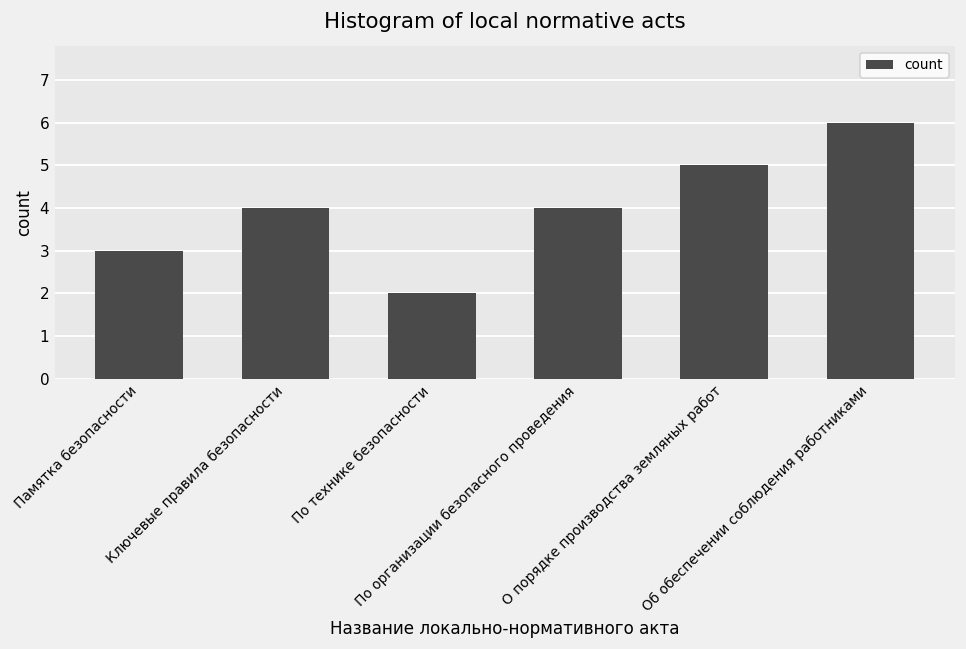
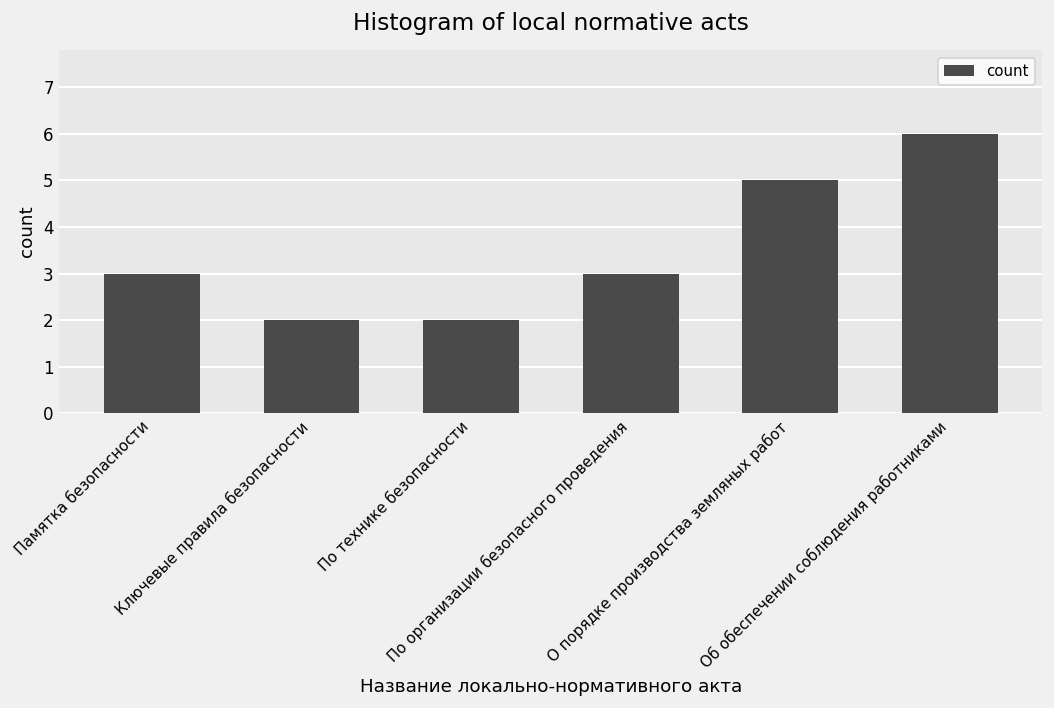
  {
    "Памятка безопасности": 3,
-   "Ключевые правила безопасности": 4,
+   "Ключевые правила безопасности": 2,
    "По технике безопасности": 2,
-   "По организации безопасного проведения": 4,
+   "По организации безопасного проведения": 3,
    "О порядке производства земляных работ": 5,
    "Об обеспечении соблюдения работниками": 6
  }
